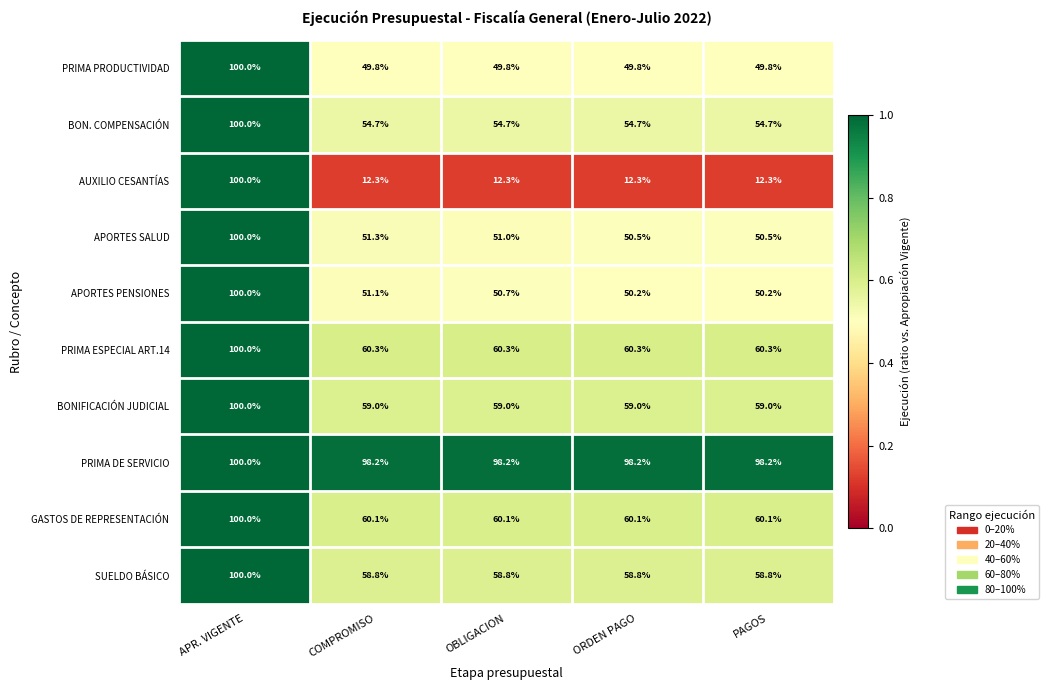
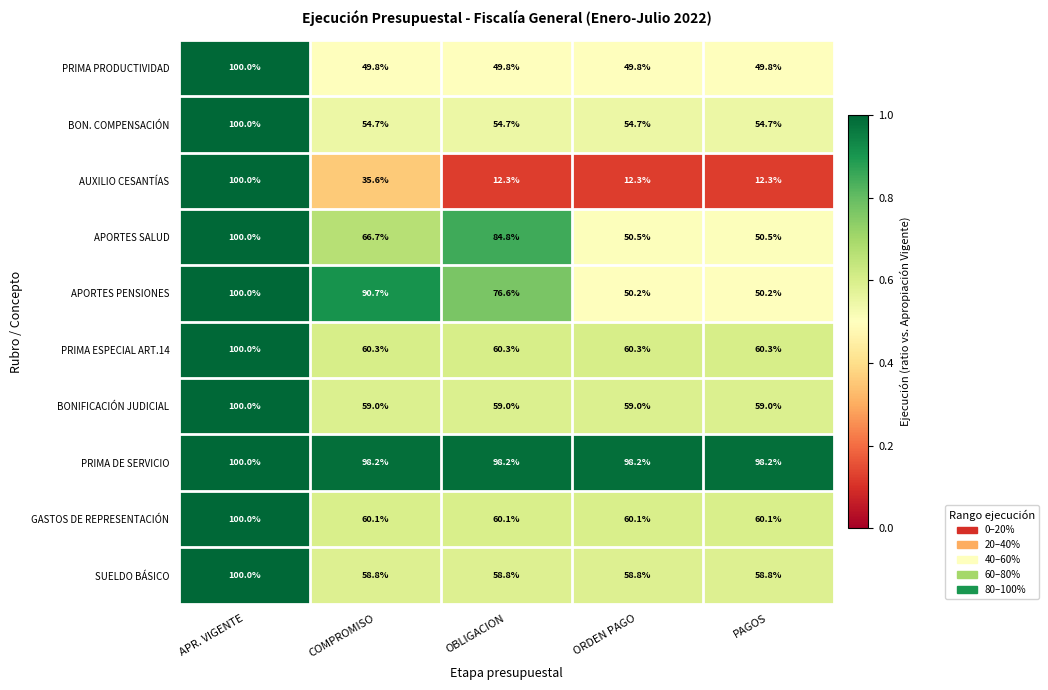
  {
    "PRIMA PRODUCTIVIDAD": {
      "APR. VIGENTE": "100.0%",
      "COMPROMISO": "49.8%",
      "OBLIGACION": "49.8%",
      "ORDEN PAGO": "49.8%",
      "PAGOS": "49.8%"
    },
    "BON. COMPENSACIÓN": {
      "APR. VIGENTE": "100.0%",
      "COMPROMISO": "54.7%",
      "OBLIGACION": "54.7%",
      "ORDEN PAGO": "54.7%",
      "PAGOS": "54.7%"
    },
    "AUXILIO CESANTÍAS": {
      "APR. VIGENTE": "100.0%",
-     "COMPROMISO": "12.3%",
+     "COMPROMISO": "35.6%",
      "OBLIGACION": "12.3%",
      "ORDEN PAGO": "12.3%",
      "PAGOS": "12.3%"
    },
    "APORTES SALUD": {
      "APR. VIGENTE": "100.0%",
-     "COMPROMISO": "51.3%",
-     "OBLIGACION": "51.0%",
+     "COMPROMISO": "66.7%",
+     "OBLIGACION": "84.8%",
      "ORDEN PAGO": "50.5%",
      "PAGOS": "50.5%"
    },
    "APORTES PENSIONES": {
      "APR. VIGENTE": "100.0%",
-     "COMPROMISO": "51.1%",
-     "OBLIGACION": "50.7%",
+     "COMPROMISO": "90.7%",
+     "OBLIGACION": "76.6%",
      "ORDEN PAGO": "50.2%",
      "PAGOS": "50.2%"
    },
    "PRIMA ESPECIAL ART.14": {
      "APR. VIGENTE": "100.0%",
      "COMPROMISO": "60.3%",
      "OBLIGACION": "60.3%",
      "ORDEN PAGO": "60.3%",
      "PAGOS": "60.3%"
    },
    "BONIFICACIÓN JUDICIAL": {
      "APR. VIGENTE": "100.0%",
      "COMPROMISO": "59.0%",
      "OBLIGACION": "59.0%",
      "ORDEN PAGO": "59.0%",
      "PAGOS": "59.0%"
    },
    "PRIMA DE SERVICIO": {
      "APR. VIGENTE": "100.0%",
      "COMPROMISO": "98.2%",
      "OBLIGACION": "98.2%",
      "ORDEN PAGO": "98.2%",
      "PAGOS": "98.2%"
    },
    "GASTOS DE REPRESENTACIÓN": {
      "APR. VIGENTE": "100.0%",
      "COMPROMISO": "60.1%",
      "OBLIGACION": "60.1%",
      "ORDEN PAGO": "60.1%",
      "PAGOS": "60.1%"
    },
    "SUELDO BÁSICO": {
      "APR. VIGENTE": "100.0%",
      "COMPROMISO": "58.8%",
      "OBLIGACION": "58.8%",
      "ORDEN PAGO": "58.8%",
      "PAGOS": "58.8%"
    }
  }
